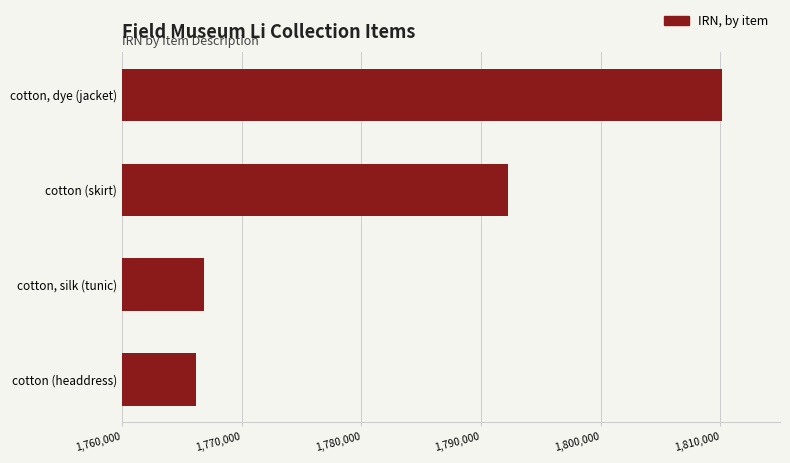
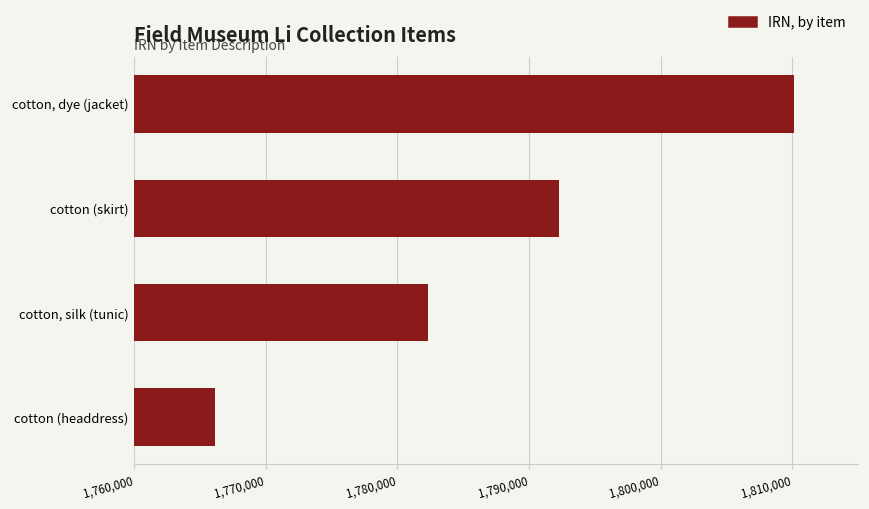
  {
    "cotton, dye (jacket)": "1,810,100",
    "cotton (skirt)": "1,792,300",
-   "cotton, silk (tunic)": "1,766,800",
+   "cotton, silk (tunic)": "1,782,300",
    "cotton (headdress)": "1,766,200"
  }
